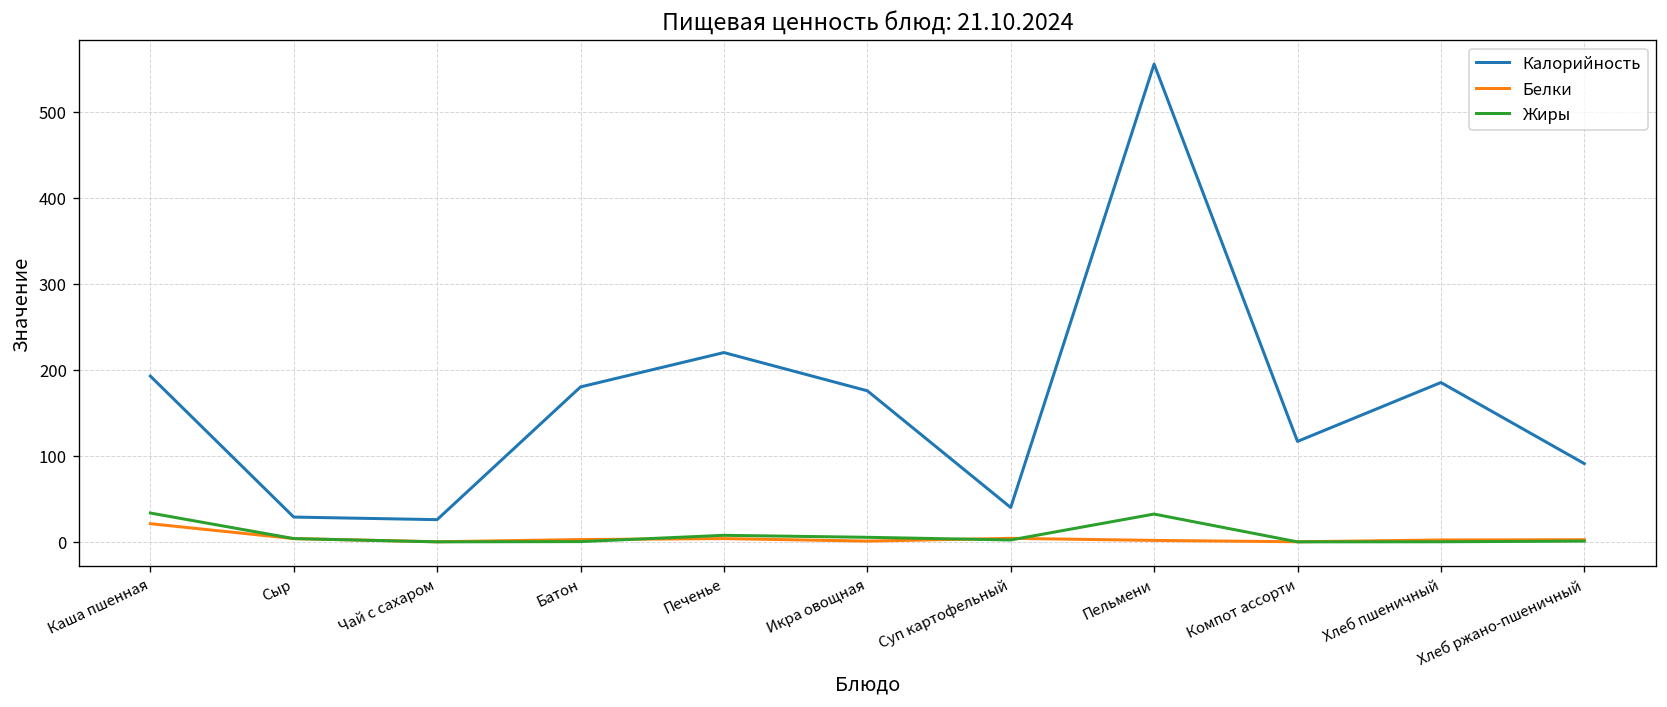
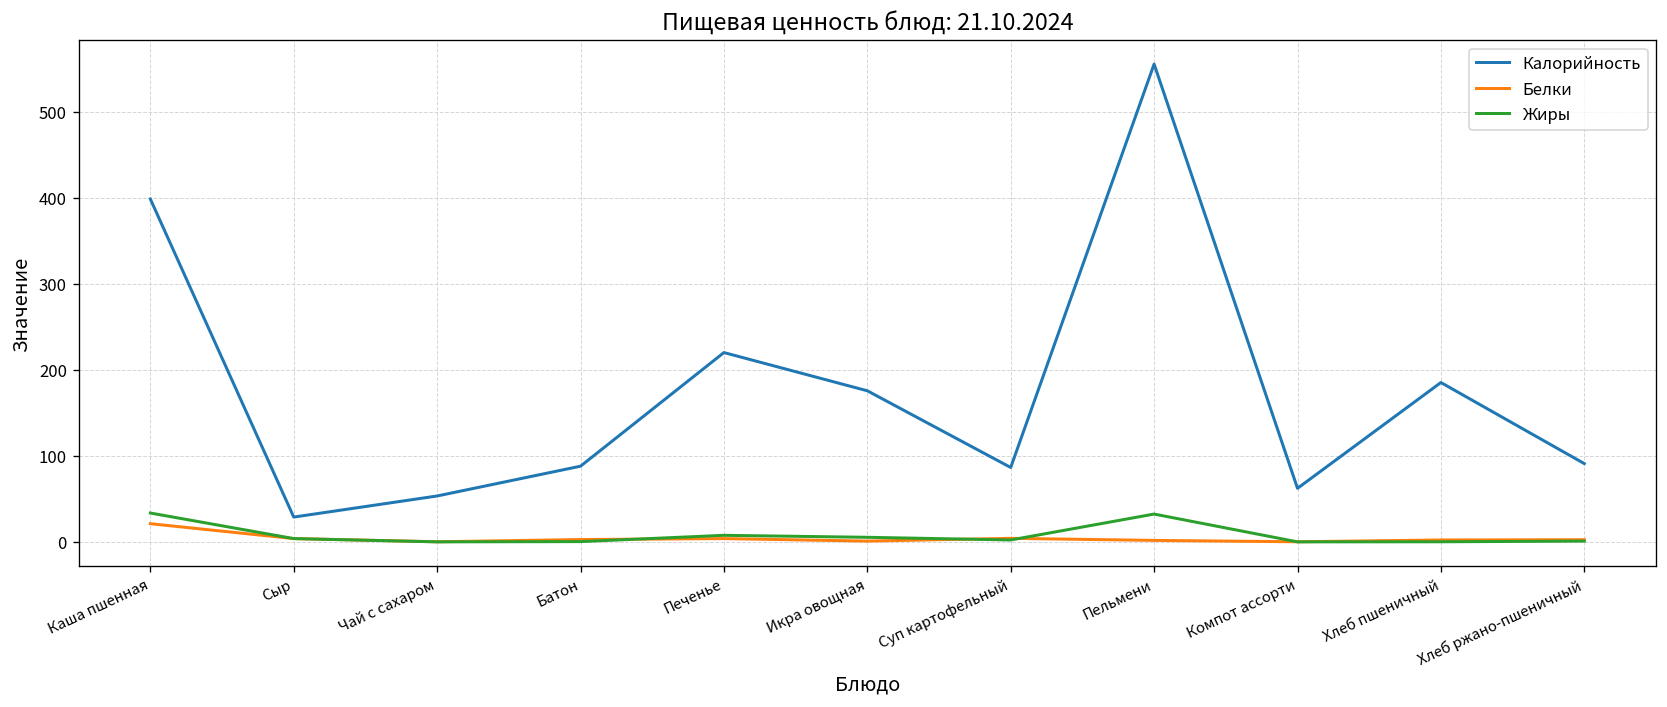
  {
    "Калорийность": {
-     "Каша пшенная": 190,
+     "Каша пшенная": 400,
      "Сыр": 30,
-     "Чай с сахаром": 30,
-     "Батон": 180,
+     "Чай с сахаром": 50,
+     "Батон": 90,
      "Печенье": 220,
      "Икра овощная": 180,
-     "Суп картофельный": 40,
+     "Суп картофельный": 90,
      "Пельмени": 560,
-     "Компот ассорти": 120,
+     "Компот ассорти": 60,
      "Хлеб пшеничный": 190,
      "Хлеб ржано-пшеничный": 90
    },
    "Белки": {
      "Каша пшенная": 20,
      "Печенье": 0,
      "Икра овощная": 0,
      "Пельмени": 0
    },
    "Жиры": {
      "Каша пшенная": 30,
      "Печенье": 10,
      "Икра овощная": 10,
      "Пельмени": 30
    }
  }
